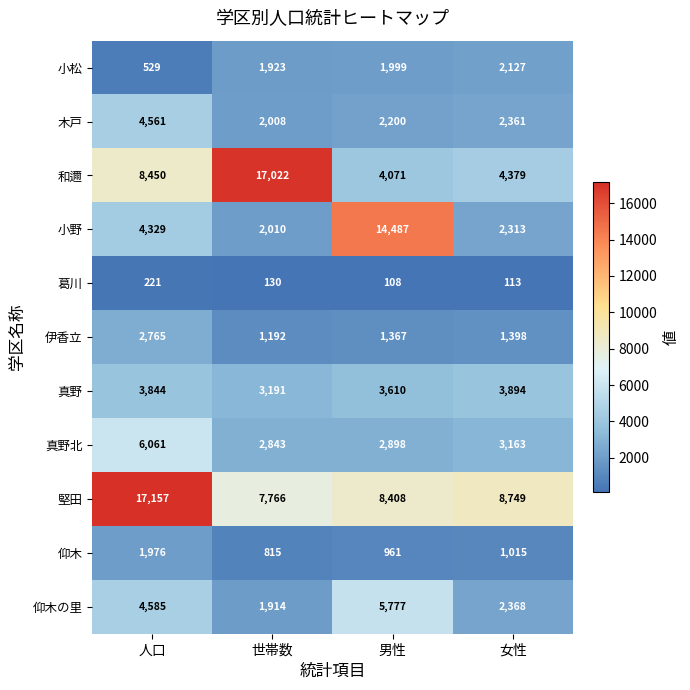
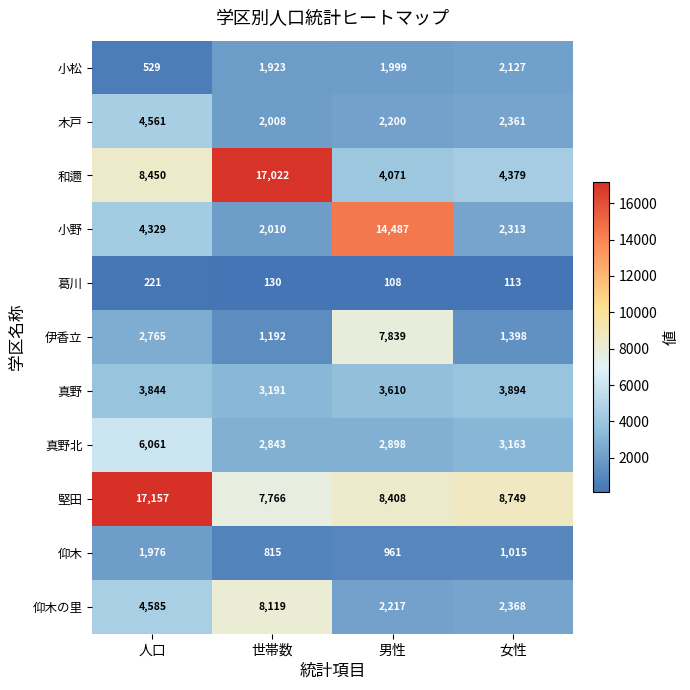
  {
    "小松": {
      "人口": "529",
      "世帯数": "1,923",
      "男性": "1,999",
      "女性": "2,127"
    },
    "木戸": {
      "人口": "4,561",
      "世帯数": "2,008",
      "男性": "2,200",
      "女性": "2,361"
    },
    "和邇": {
      "人口": "8,450",
      "世帯数": "17,022",
      "男性": "4,071",
      "女性": "4,379"
    },
    "小野": {
      "人口": "4,329",
      "世帯数": "2,010",
      "男性": "14,487",
      "女性": "2,313"
    },
    "葛川": {
      "人口": "221",
      "世帯数": "130",
      "男性": "108",
      "女性": "113"
    },
    "伊香立": {
      "人口": "2,765",
      "世帯数": "1,192",
-     "男性": "1,367",
+     "男性": "7,839",
      "女性": "1,398"
    },
    "真野": {
      "人口": "3,844",
      "世帯数": "3,191",
      "男性": "3,610",
      "女性": "3,894"
    },
    "真野北": {
      "人口": "6,061",
      "世帯数": "2,843",
      "男性": "2,898",
      "女性": "3,163"
    },
    "堅田": {
      "人口": "17,157",
      "世帯数": "7,766",
      "男性": "8,408",
      "女性": "8,749"
    },
    "仰木": {
      "人口": "1,976",
      "世帯数": "815",
      "男性": "961",
      "女性": "1,015"
    },
    "仰木の里": {
      "人口": "4,585",
-     "世帯数": "1,914",
-     "男性": "5,777",
+     "世帯数": "8,119",
+     "男性": "2,217",
      "女性": "2,368"
    }
  }
